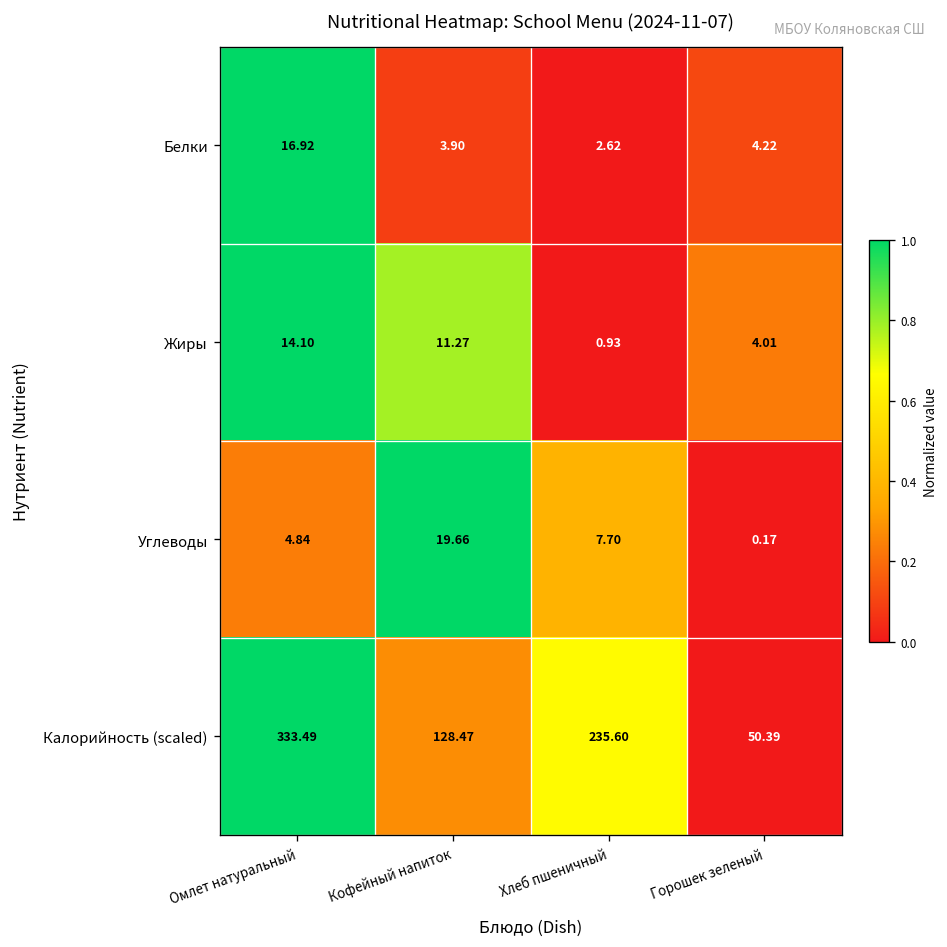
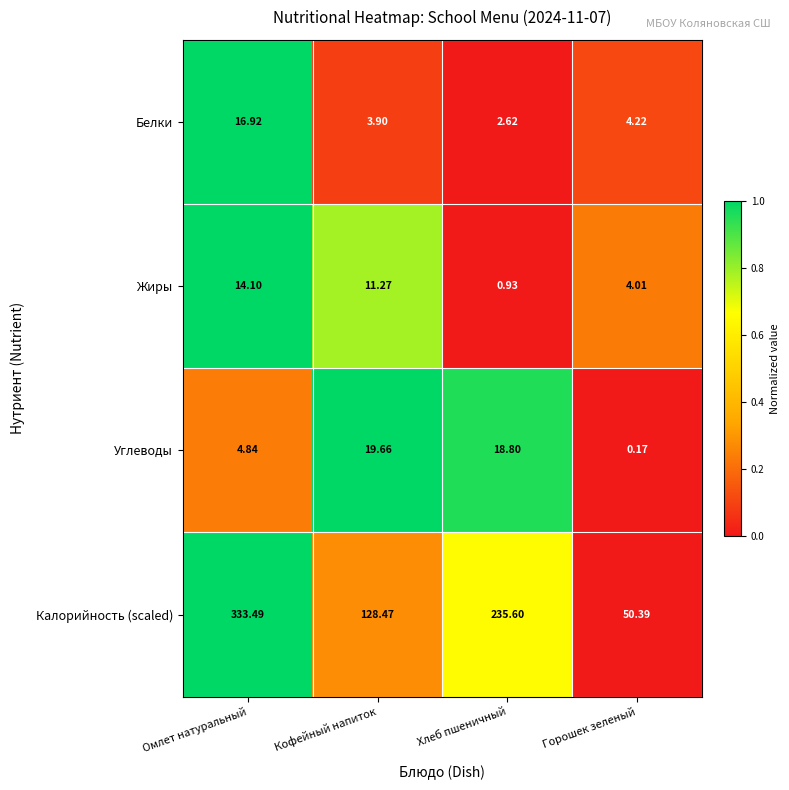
  {
    "Белки": {
      "Омлет натуральный": 16.92,
      "Кофейный напиток": 3.90,
      "Хлеб пшеничный": 2.62,
      "Горошек зеленый": 4.22
    },
    "Жиры": {
      "Омлет натуральный": 14.10,
      "Кофейный напиток": 11.27,
      "Хлеб пшеничный": 0.93,
      "Горошек зеленый": 4.01
    },
    "Углеводы": {
      "Омлет натуральный": 4.84,
      "Кофейный напиток": 19.66,
-     "Хлеб пшеничный": 7.70,
+     "Хлеб пшеничный": 18.80,
      "Горошек зеленый": 0.17
    },
    "Калорийность (scaled)": {
      "Омлет натуральный": 333.49,
      "Кофейный напиток": 128.47,
      "Хлеб пшеничный": 235.60,
      "Горошек зеленый": 50.39
    }
  }
